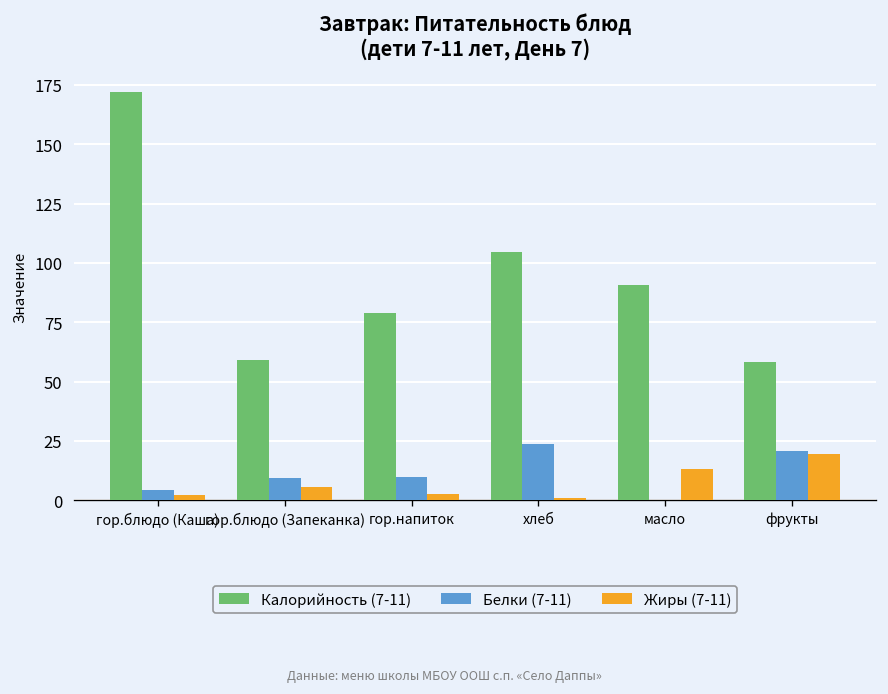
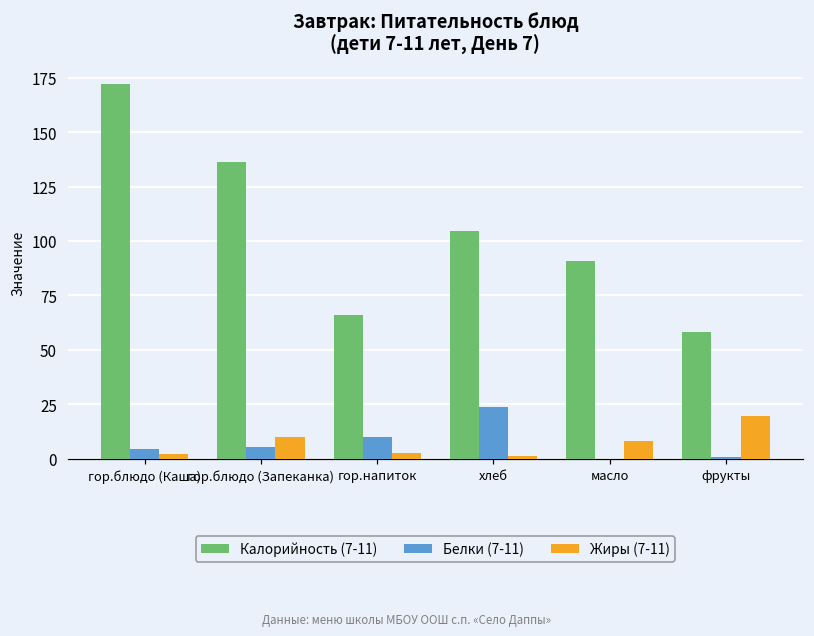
  {
    "Калорийность (7-11)": {
      "гор.блюдо (Каша)": 172,
-     "гор.блюдо (Запеканка)": 59,
-     "гор.напиток": 79,
+     "гор.блюдо (Запеканка)": 136,
+     "гор.напиток": 66,
      "хлеб": 105,
      "масло": 91,
      "фрукты": 58
    },
    "Белки (7-11)": {
      "гор.блюдо (Каша)": 4,
-     "гор.блюдо (Запеканка)": 10,
+     "гор.блюдо (Запеканка)": 5,
      "гор.напиток": 10,
      "хлеб": 24,
-     "фрукты": 21
+     "фрукты": 1
    },
    "Жиры (7-11)": {
      "гор.блюдо (Каша)": 2,
-     "гор.блюдо (Запеканка)": 6,
+     "гор.блюдо (Запеканка)": 10,
      "гор.напиток": 3,
-     "масло": 13,
+     "масло": 8,
      "фрукты": 20
    }
  }
